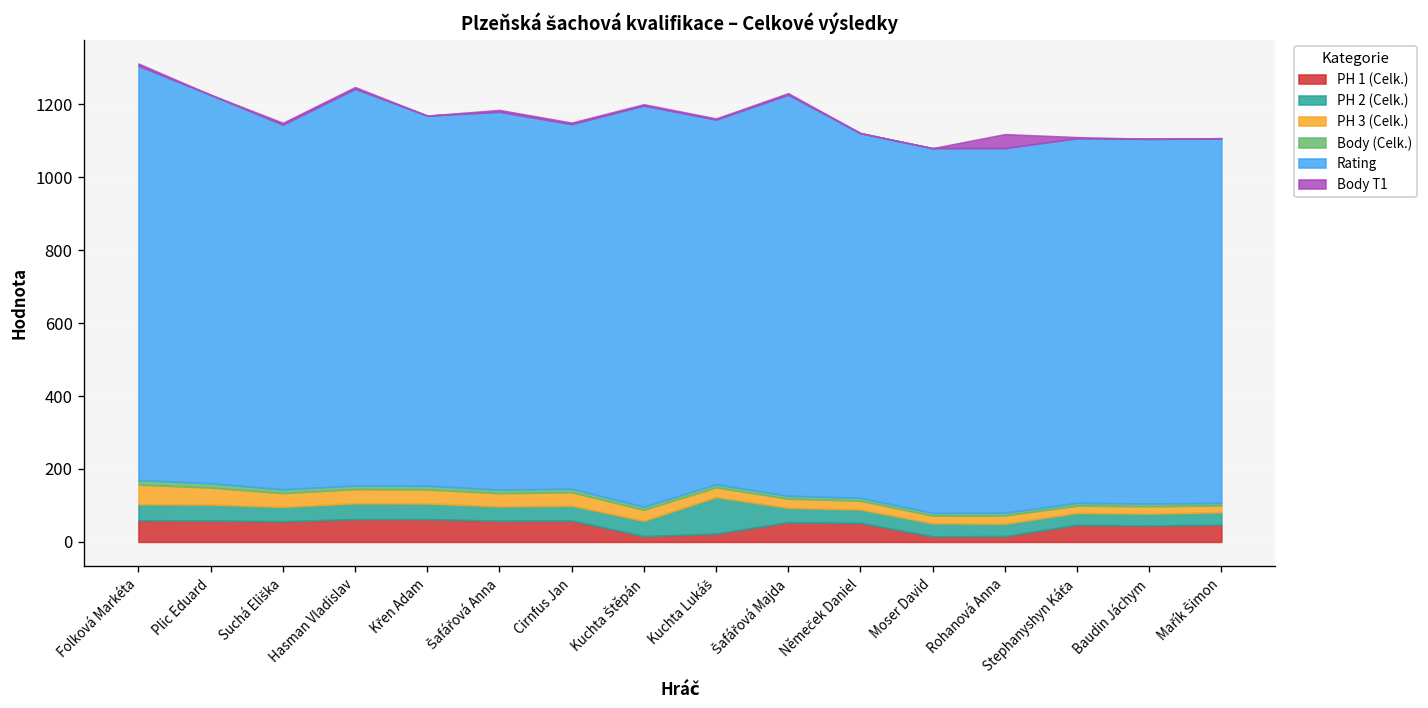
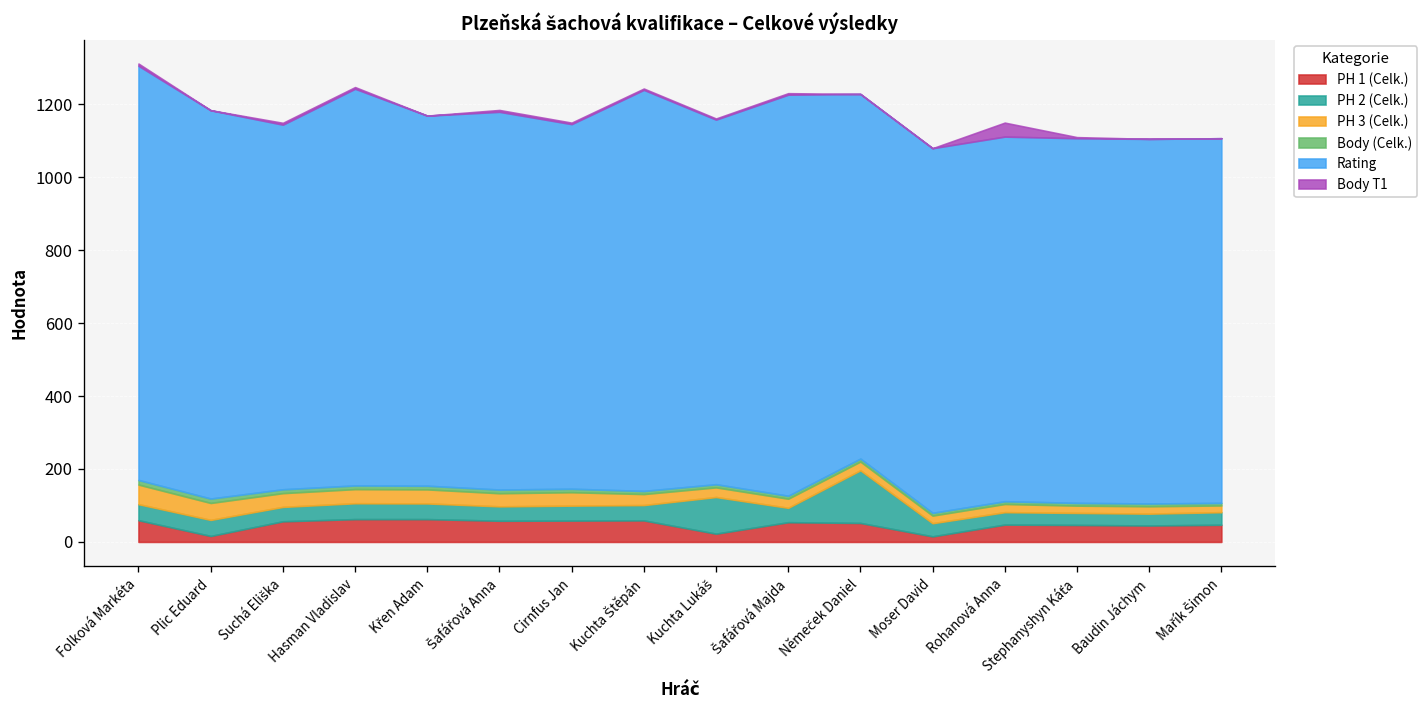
  {
    "PH 1 (Celk.)": {
      "Folková Markéta": 60,
-     "Plic Eduard": 60,
+     "Plic Eduard": 20,
      "Suchá Eliška": 60,
      "Hasman Vladislav": 60,
      "Křen Adam": 60,
      "Šafářová Anna": 60,
      "Cirnfus Jan": 60,
-     "Kuchta Štěpán": 20,
+     "Kuchta Štěpán": 60,
      "Kuchta Lukáš": 20,
      "Šafářová Majda": 50,
      "Němeček Daniel": 50,
      "Moser David": 20,
-     "Rohanová Anna": 20,
+     "Rohanová Anna": 50,
      "Stephanyshyn Káťa": 50,
      "Baudin Jáchym": 50,
      "Mařík Šimon": 50
    },
    "PH 2 (Celk.)": {
      "Folková Markéta": 40,
      "Plic Eduard": 40,
      "Suchá Eliška": 40,
      "Hasman Vladislav": 40,
      "Křen Adam": 40,
      "Šafářová Anna": 40,
      "Cirnfus Jan": 40,
      "Kuchta Štěpán": 40,
      "Kuchta Lukáš": 100,
      "Šafářová Majda": 40,
-     "Němeček Daniel": 40,
+     "Němeček Daniel": 140,
      "Moser David": 40,
      "Rohanová Anna": 30,
      "Stephanyshyn Káťa": 30,
      "Baudin Jáchym": 30,
      "Mařík Šimon": 30
    },
    "PH 3 (Celk.)": {
      "Folková Markéta": 50,
      "Plic Eduard": 50,
      "Suchá Eliška": 40,
      "Hasman Vladislav": 40,
      "Křen Adam": 40,
      "Šafářová Anna": 40,
      "Cirnfus Jan": 40,
      "Kuchta Štěpán": 30,
      "Kuchta Lukáš": 30
    },
    "Body (Celk.)": {
      "Folková Markéta": 10,
      "Plic Eduard": 10,
      "Suchá Eliška": 10,
      "Hasman Vladislav": 10,
      "Křen Adam": 10,
      "Šafářová Anna": 10,
      "Cirnfus Jan": 10,
      "Kuchta Štěpán": 10,
      "Kuchta Lukáš": 10
    },
    "Rating": {
      "Rohanová Anna": 1000
    },
    "Body T1": {
      "Rohanová Anna": 40
    }
  }
